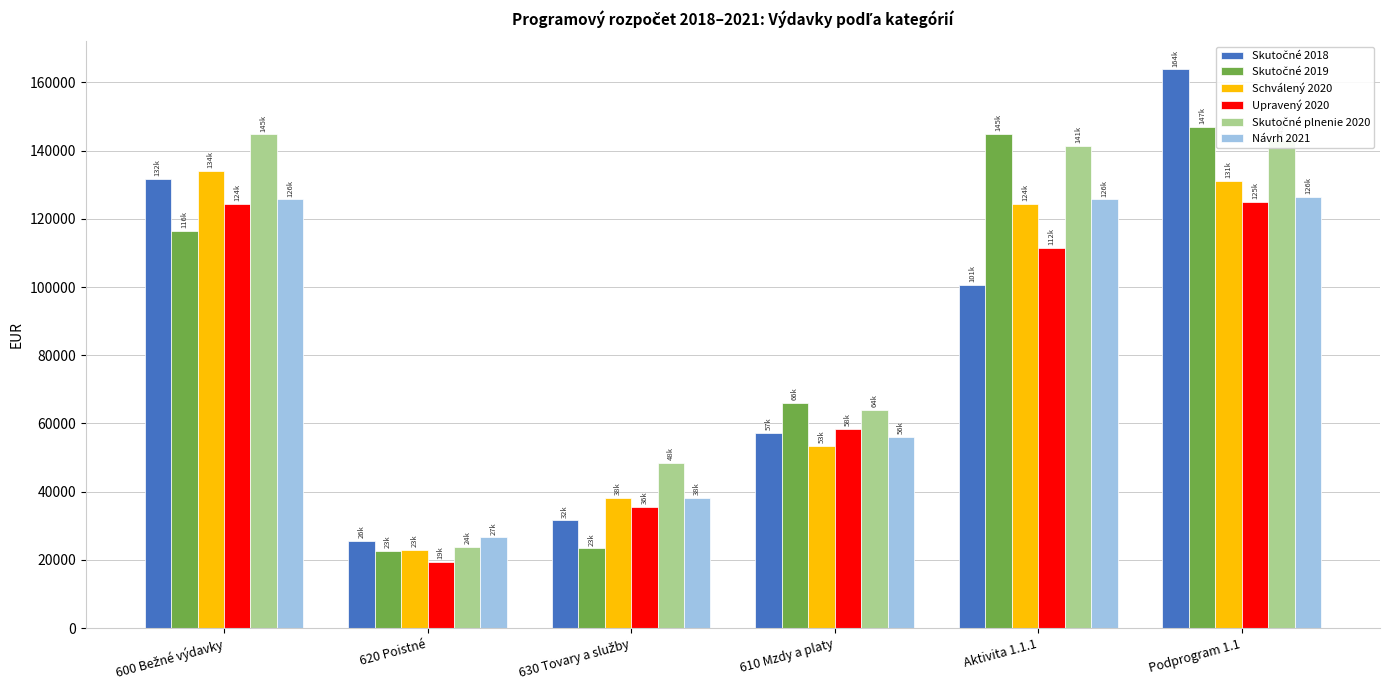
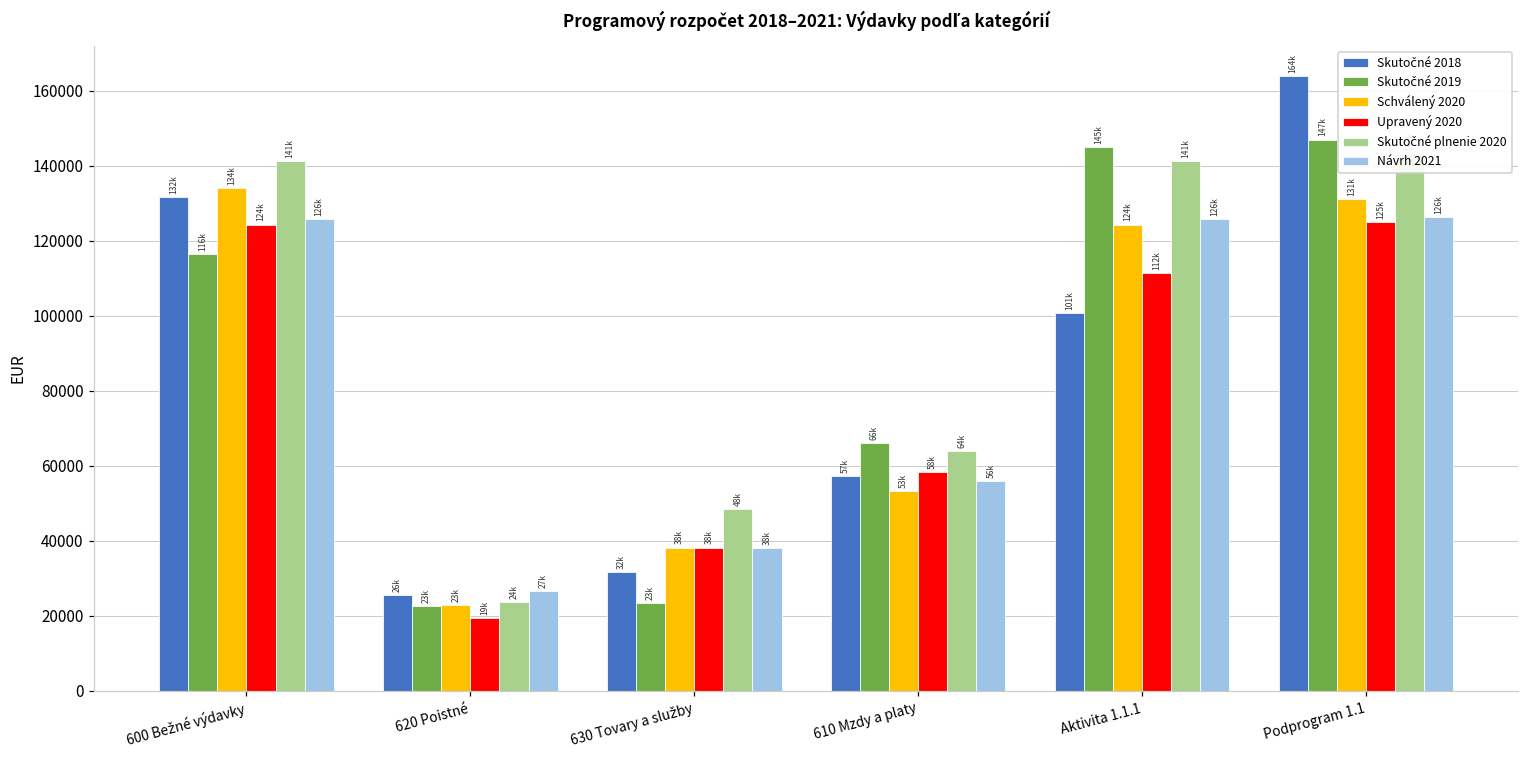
  {
    "Skutočné 2018": {
      "600 Bežné výdavky": "132k",
      "620 Poistné": "26k",
      "630 Tovary a služby": "32k",
      "610 Mzdy a platy": "57k",
      "Aktivita 1.1.1": "101k",
      "Podprogram 1.1": "164k"
    },
    "Skutočné 2019": {
      "600 Bežné výdavky": "116k",
      "620 Poistné": "23k",
      "630 Tovary a služby": "23k",
      "610 Mzdy a platy": "66k",
      "Aktivita 1.1.1": "145k",
      "Podprogram 1.1": "147k"
    },
    "Schválený 2020": {
      "600 Bežné výdavky": "134k",
      "620 Poistné": "23k",
      "630 Tovary a služby": "38k",
      "610 Mzdy a platy": "53k",
      "Aktivita 1.1.1": "124k",
      "Podprogram 1.1": "131k"
    },
    "Upravený 2020": {
      "600 Bežné výdavky": "124k",
      "620 Poistné": "19k",
-     "630 Tovary a služby": "36k",
+     "630 Tovary a služby": "38k",
      "610 Mzdy a platy": "58k",
      "Aktivita 1.1.1": "112k",
      "Podprogram 1.1": "125k"
    },
    "Skutočné plnenie 2020": {
-     "600 Bežné výdavky": "145k",
+     "600 Bežné výdavky": "141k",
      "620 Poistné": "24k",
      "630 Tovary a služby": "48k",
      "610 Mzdy a platy": "64k",
      "Aktivita 1.1.1": "141k"
    },
    "Návrh 2021": {
      "600 Bežné výdavky": "126k",
      "620 Poistné": "27k",
      "630 Tovary a služby": "38k",
      "610 Mzdy a platy": "56k",
      "Aktivita 1.1.1": "126k",
      "Podprogram 1.1": "126k"
    }
  }
